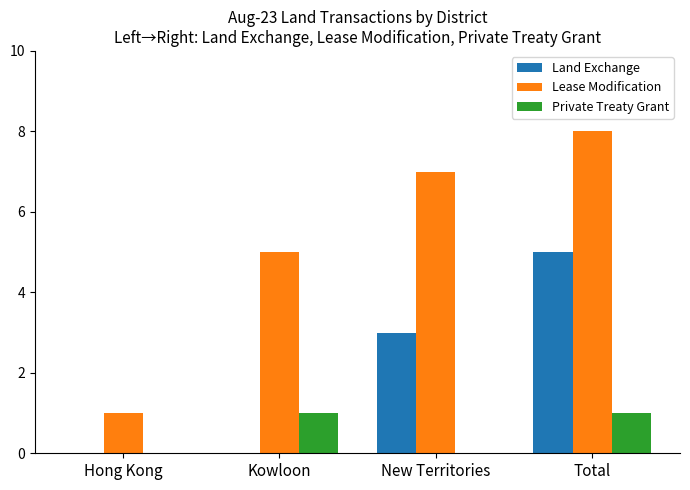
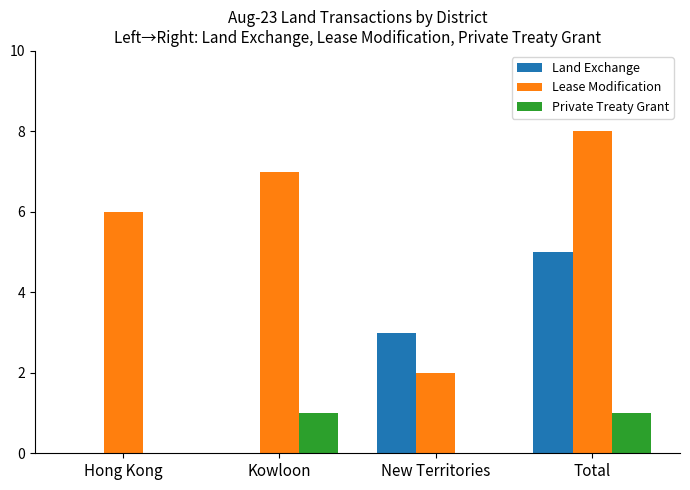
  {
    "Land Exchange": {
      "Hong Kong": 0,
      "Kowloon": 0,
      "New Territories": 3,
      "Total": 5
    },
    "Lease Modification": {
-     "Hong Kong": 1,
-     "Kowloon": 5,
-     "New Territories": 7,
+     "Hong Kong": 6,
+     "Kowloon": 7,
+     "New Territories": 2,
      "Total": 8
    },
    "Private Treaty Grant": {
      "Hong Kong": 0,
      "Kowloon": 1,
      "New Territories": 0,
      "Total": 1
    }
  }
